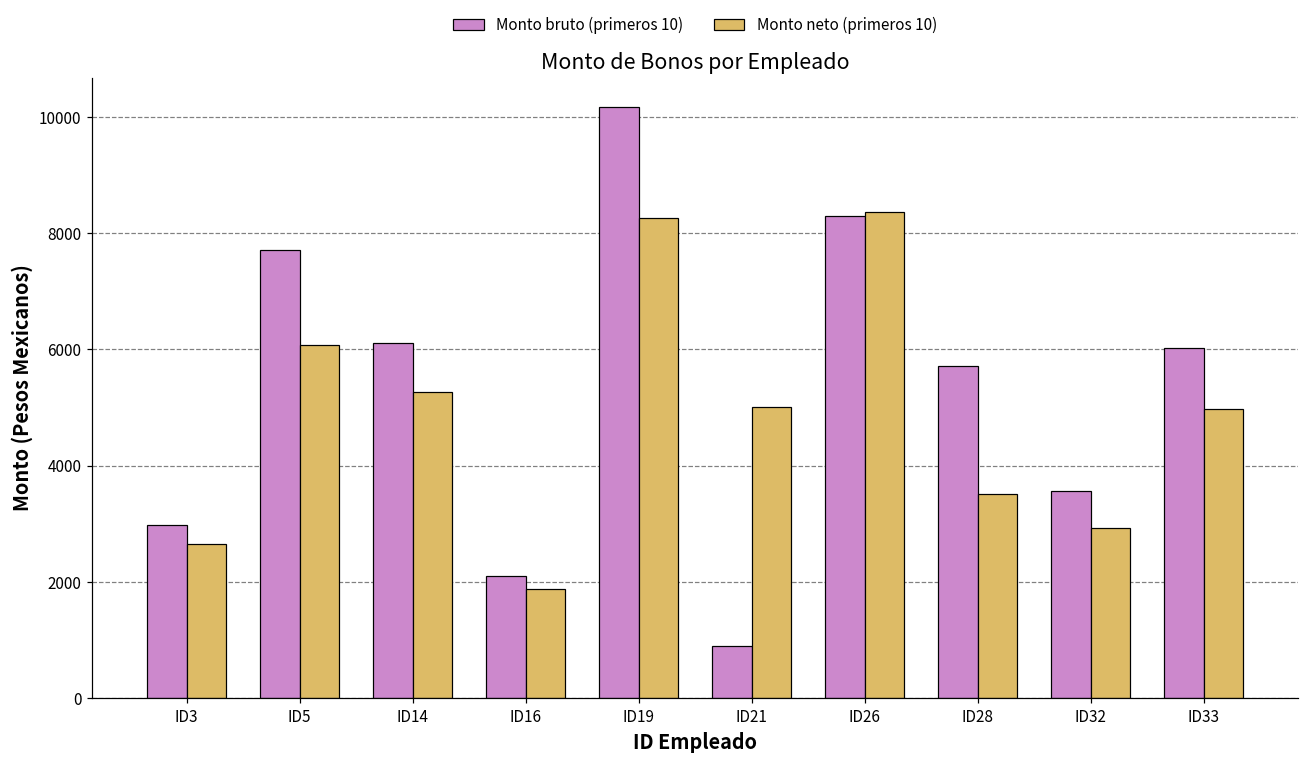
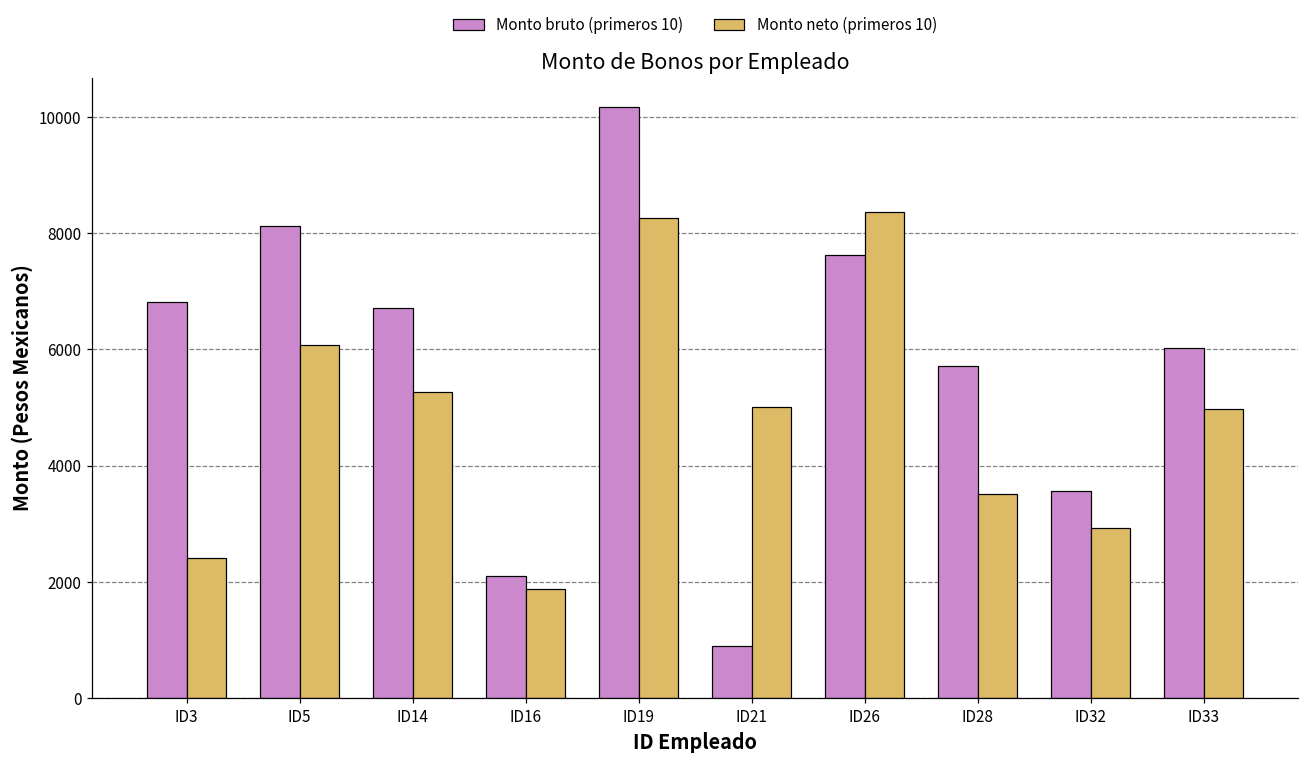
  {
    "Monto bruto (primeros 10)": {
-     "ID3": 3000,
-     "ID5": 7700,
-     "ID14": 6100,
+     "ID3": 6800,
+     "ID5": 8100,
+     "ID14": 6700,
      "ID16": 2100,
      "ID19": 10200,
      "ID21": 900,
-     "ID26": 8300,
+     "ID26": 7600,
      "ID28": 5700,
      "ID32": 3600,
      "ID33": 6000
    },
    "Monto neto (primeros 10)": {
-     "ID3": 2600,
+     "ID3": 2400,
      "ID5": 6100,
      "ID14": 5300,
      "ID16": 1900,
      "ID19": 8300,
      "ID21": 5000,
      "ID26": 8400,
      "ID28": 3500,
      "ID32": 2900,
      "ID33": 5000
    }
  }
